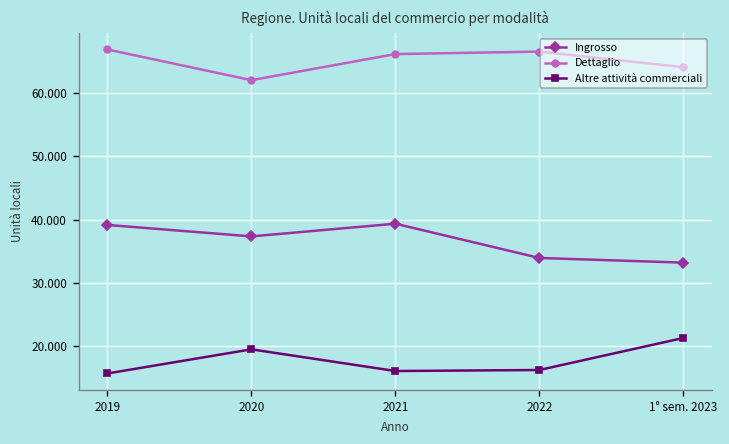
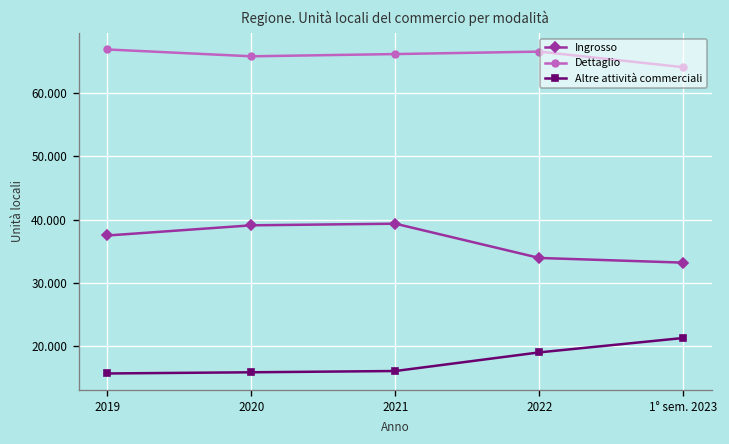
  {
    "Ingrosso": {
-     "2019": 39,
-     "2020": 37,
+     "2019": 37,
+     "2020": 39,
      "2021": 39,
      "2022": 34,
      "1° sem. 2023": 33
    },
    "Dettaglio": {
      "2019": 67,
-     "2020": 62,
+     "2020": 66,
      "2021": 66
    },
    "Altre attività commerciali": {
      "2019": 16,
-     "2020": 20,
+     "2020": 16,
      "2021": 16,
-     "2022": 16,
+     "2022": 19,
      "1° sem. 2023": 21
    }
  }
